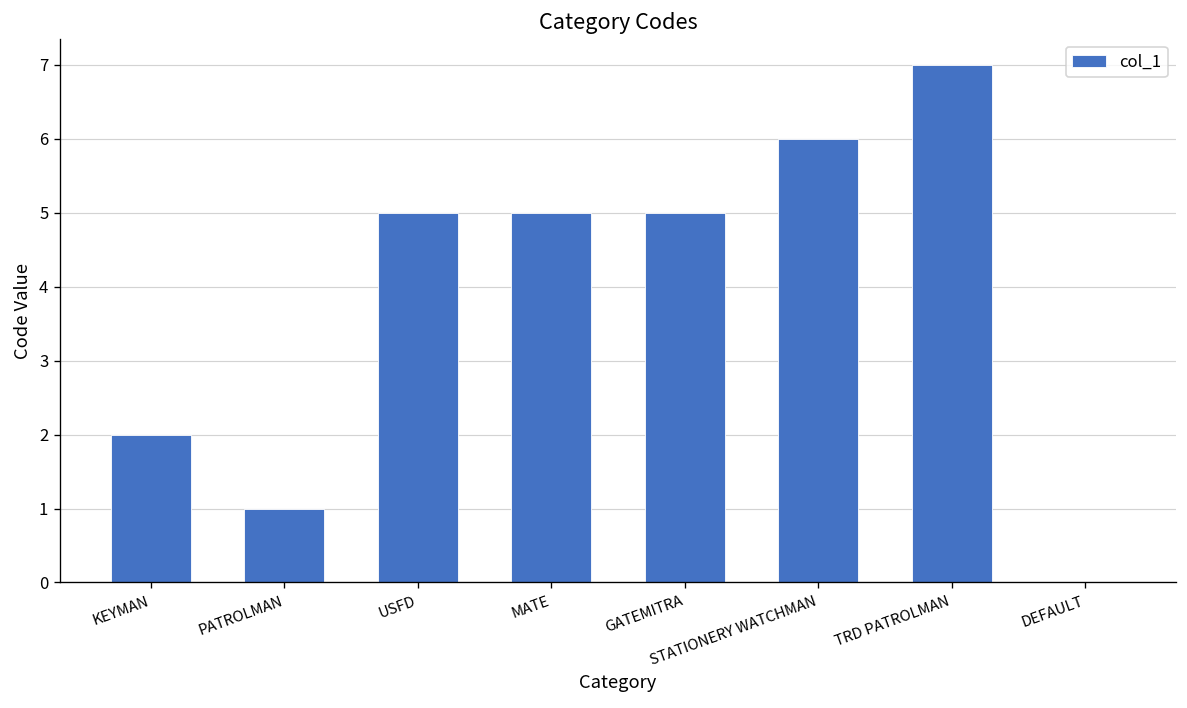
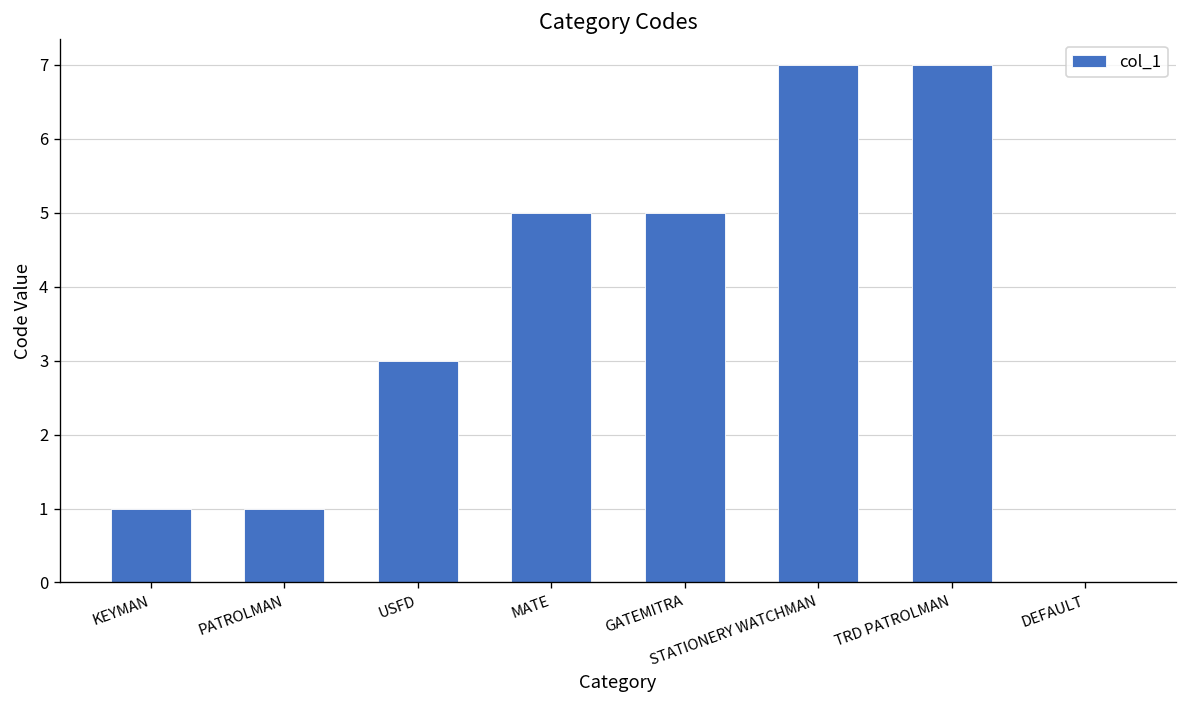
  {
-   "KEYMAN": 2,
+   "KEYMAN": 1,
    "PATROLMAN": 1,
-   "USFD": 5,
+   "USFD": 3,
    "MATE": 5,
    "GATEMITRA": 5,
-   "STATIONERY WATCHMAN": 6,
+   "STATIONERY WATCHMAN": 7,
    "TRD PATROLMAN": 7,
    "DEFAULT": 0
  }
